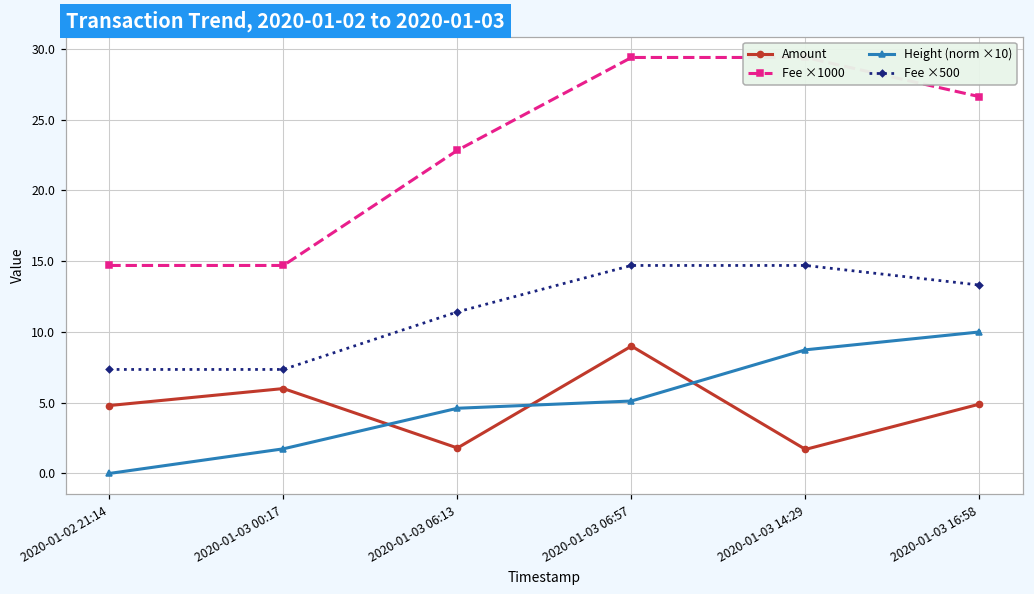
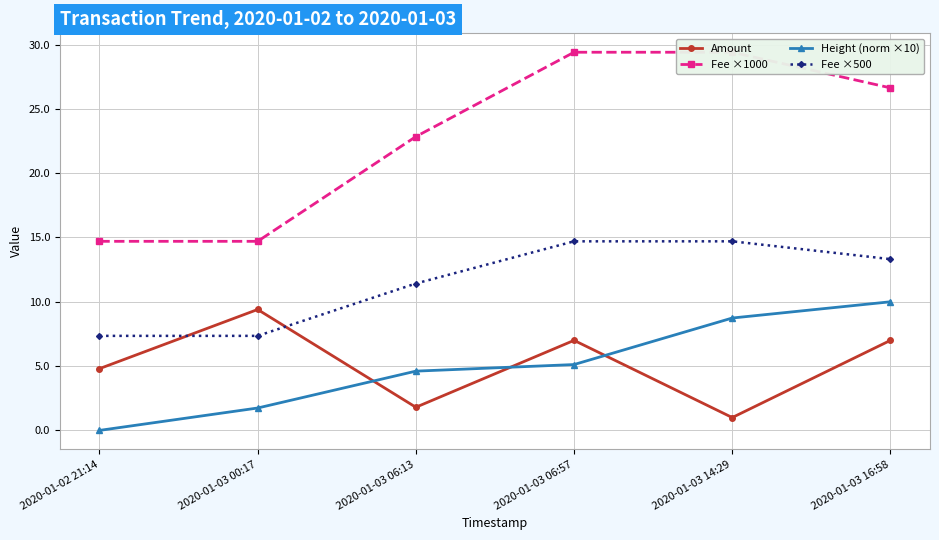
  {
    "Amount": {
      "2020-01-02 21:14": 4.8,
-     "2020-01-03 00:17": 6.0,
+     "2020-01-03 00:17": 9.4,
      "2020-01-03 06:13": 1.8,
-     "2020-01-03 06:57": 9,
-     "2020-01-03 14:29": 1.7,
-     "2020-01-03 16:58": 4.9
+     "2020-01-03 06:57": 7,
+     "2020-01-03 14:29": 1.0,
+     "2020-01-03 16:58": 7.0
    },
    "Fee ×1000": {
      "2020-01-02 21:14": 14.7,
      "2020-01-03 00:17": 14.7,
      "2020-01-03 06:13": 22.8,
      "2020-01-03 06:57": 29.4,
      "2020-01-03 16:58": 26.6
    },
    "Height (norm ×10)": {
      "2020-01-02 21:14": 0.0,
      "2020-01-03 00:17": 1.7,
      "2020-01-03 06:13": 4.6,
      "2020-01-03 06:57": 5.1,
      "2020-01-03 14:29": 8.7,
      "2020-01-03 16:58": 10.0
    },
    "Fee ×500": {
      "2020-01-02 21:14": 7.4,
      "2020-01-03 00:17": 7.4,
      "2020-01-03 06:13": 11.4,
      "2020-01-03 06:57": 14.7,
      "2020-01-03 14:29": 14.7,
      "2020-01-03 16:58": 13.3
    }
  }
